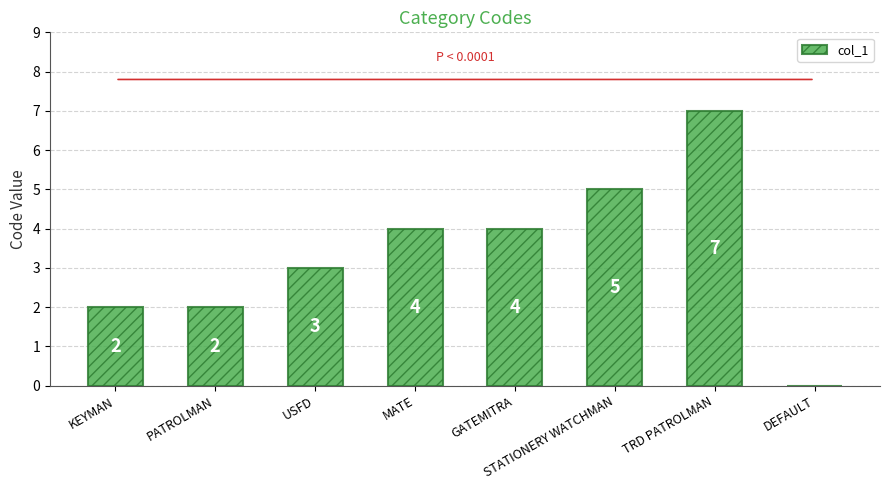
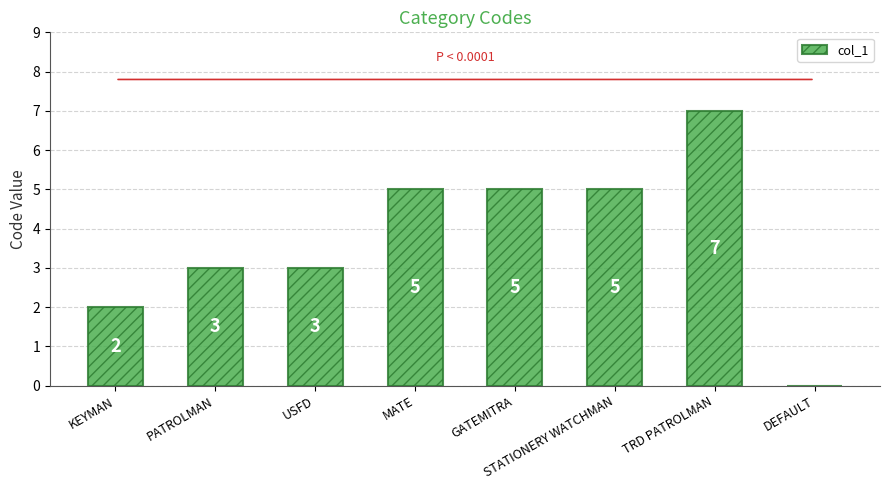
  {
    "KEYMAN": 2,
-   "PATROLMAN": 2,
+   "PATROLMAN": 3,
    "USFD": 3,
-   "MATE": 4,
-   "GATEMITRA": 4,
+   "MATE": 5,
+   "GATEMITRA": 5,
    "STATIONERY WATCHMAN": 5,
    "TRD PATROLMAN": 7
  }
